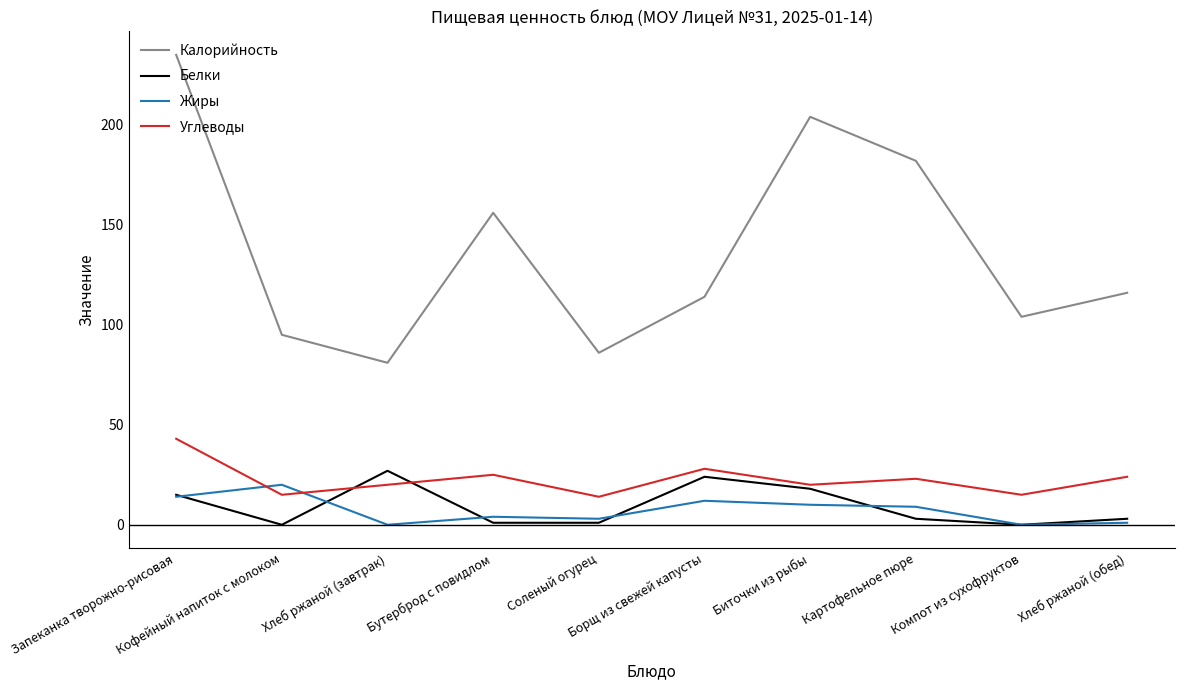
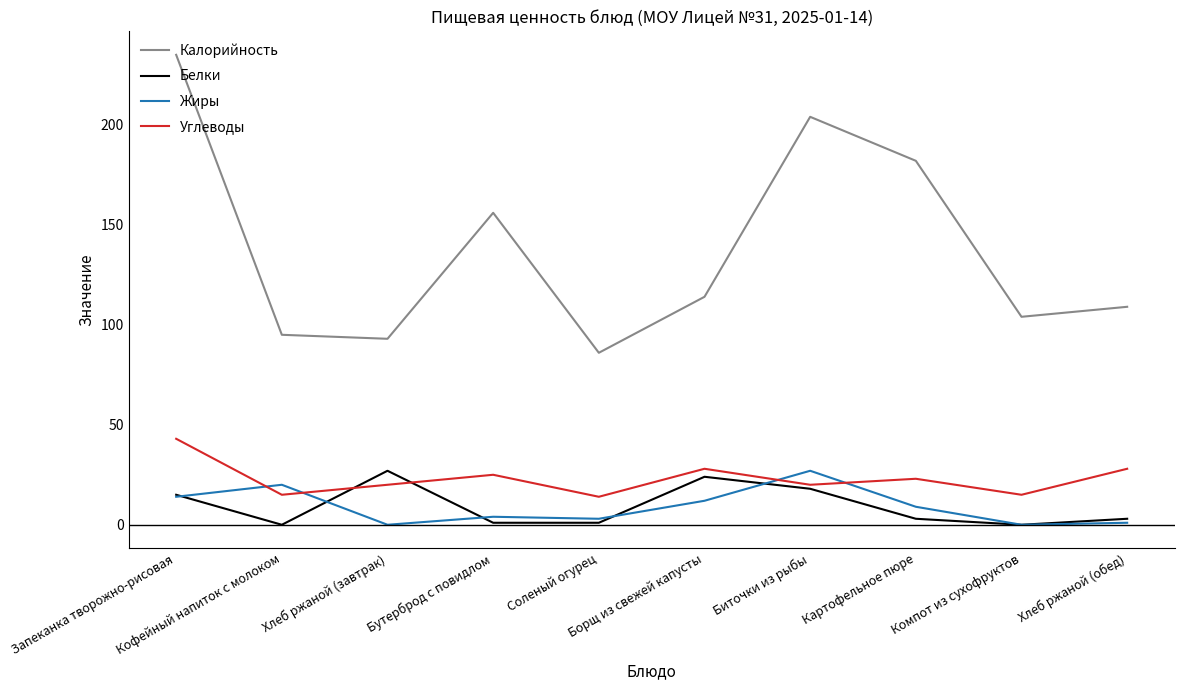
  {
    "Калорийность": {
      "Запеканка творожно-рисовая": 235,
      "Кофейный напиток с молоком": 95,
-     "Хлеб ржаной (завтрак)": 81,
+     "Хлеб ржаной (завтрак)": 93,
      "Бутерброд с повидлом": 156,
      "Соленый огурец": 86,
      "Борщ из свежей капусты": 114,
      "Биточки из рыбы": 204,
      "Картофельное пюре": 182,
      "Компот из сухофруктов": 104,
-     "Хлеб ржаной (обед)": 116
+     "Хлеб ржаной (обед)": 109
    },
    "Белки": {
      "Кофейный напиток с молоком": 0,
      "Хлеб ржаной (завтрак)": 27,
      "Бутерброд с повидлом": 1,
      "Соленый огурец": 1,
      "Борщ из свежей капусты": 24,
      "Биточки из рыбы": 18,
      "Картофельное пюре": 3,
      "Хлеб ржаной (обед)": 3
    },
    "Жиры": {
      "Кофейный напиток с молоком": 20,
      "Хлеб ржаной (завтрак)": 0,
      "Бутерброд с повидлом": 4,
      "Соленый огурец": 3,
      "Борщ из свежей капусты": 12,
-     "Биточки из рыбы": 10,
+     "Биточки из рыбы": 27,
      "Картофельное пюре": 9,
      "Хлеб ржаной (обед)": 1
    },
    "Углеводы": {
      "Запеканка творожно-рисовая": 43,
      "Кофейный напиток с молоком": 15,
      "Хлеб ржаной (завтрак)": 20,
      "Бутерброд с повидлом": 25,
      "Соленый огурец": 14,
      "Борщ из свежей капусты": 28,
      "Биточки из рыбы": 20,
      "Картофельное пюре": 23,
      "Компот из сухофруктов": 15,
-     "Хлеб ржаной (обед)": 24
+     "Хлеб ржаной (обед)": 28
    }
  }
